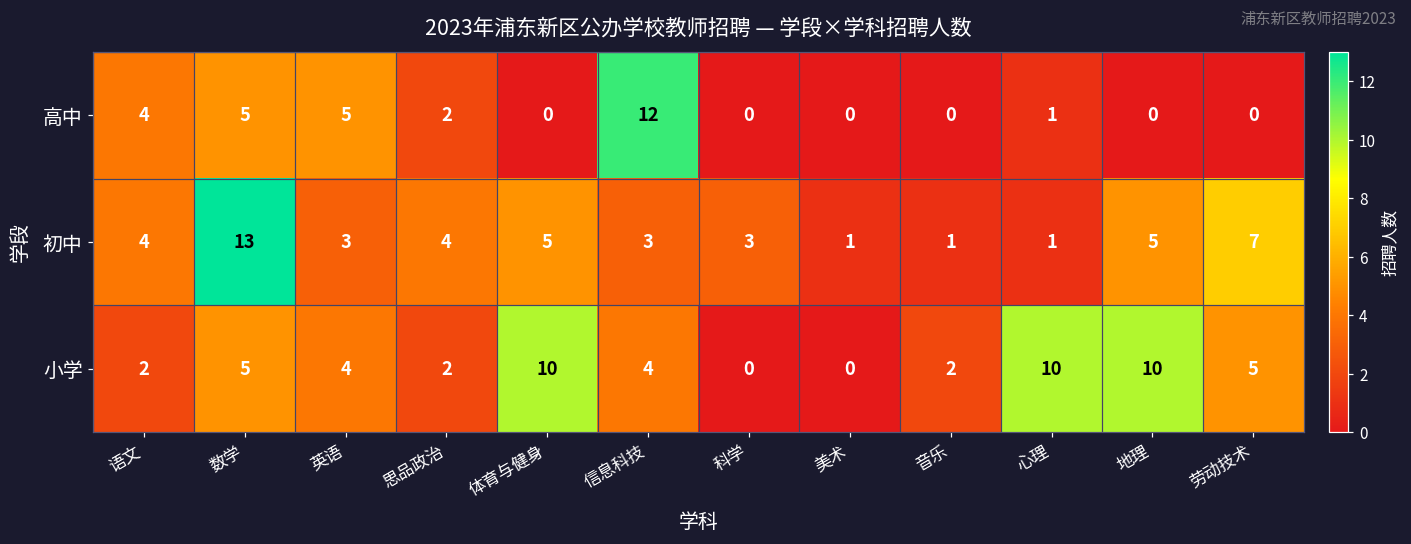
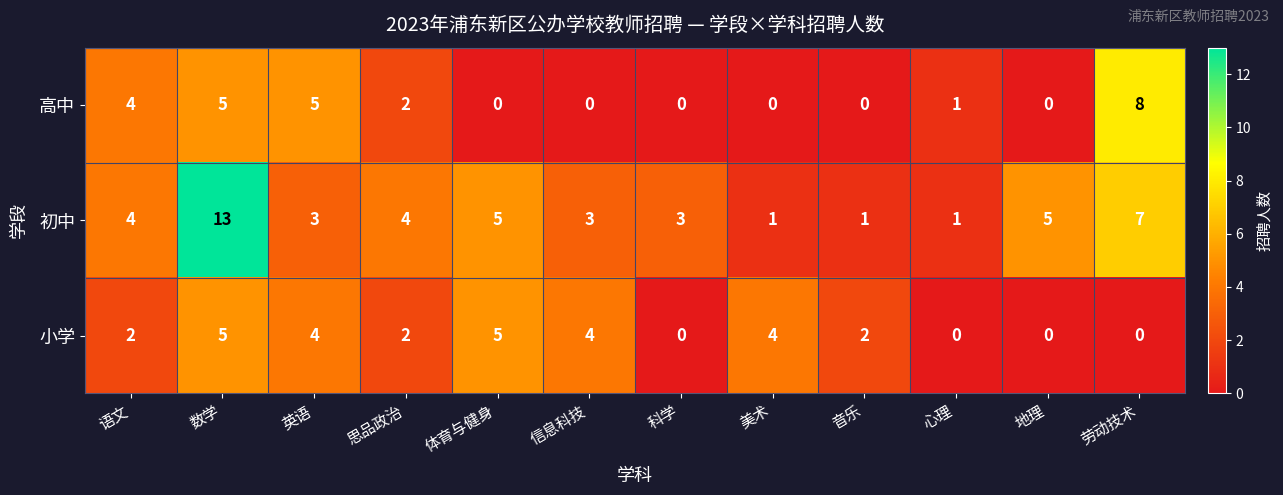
  {
    "高中": {
      "语文": 4,
      "数学": 5,
      "英语": 5,
      "思品政治": 2,
      "体育与健身": 0,
-     "信息科技": 12,
+     "信息科技": 0,
      "科学": 0,
      "美术": 0,
      "音乐": 0,
      "心理": 1,
      "地理": 0,
-     "劳动技术": 0
+     "劳动技术": 8
    },
    "初中": {
      "语文": 4,
      "数学": 13,
      "英语": 3,
      "思品政治": 4,
      "体育与健身": 5,
      "信息科技": 3,
      "科学": 3,
      "美术": 1,
      "音乐": 1,
      "心理": 1,
      "地理": 5,
      "劳动技术": 7
    },
    "小学": {
      "语文": 2,
      "数学": 5,
      "英语": 4,
      "思品政治": 2,
-     "体育与健身": 10,
+     "体育与健身": 5,
      "信息科技": 4,
      "科学": 0,
-     "美术": 0,
+     "美术": 4,
      "音乐": 2,
-     "心理": 10,
-     "地理": 10,
-     "劳动技术": 5
+     "心理": 0,
+     "地理": 0,
+     "劳动技术": 0
    }
  }
